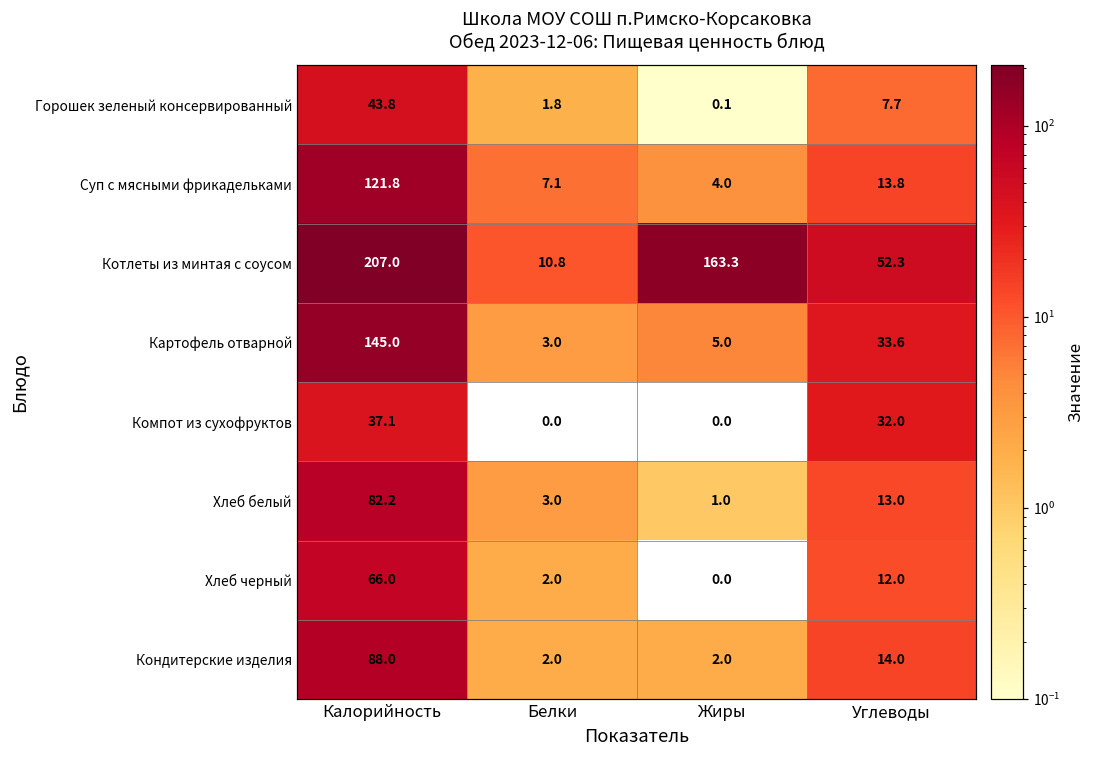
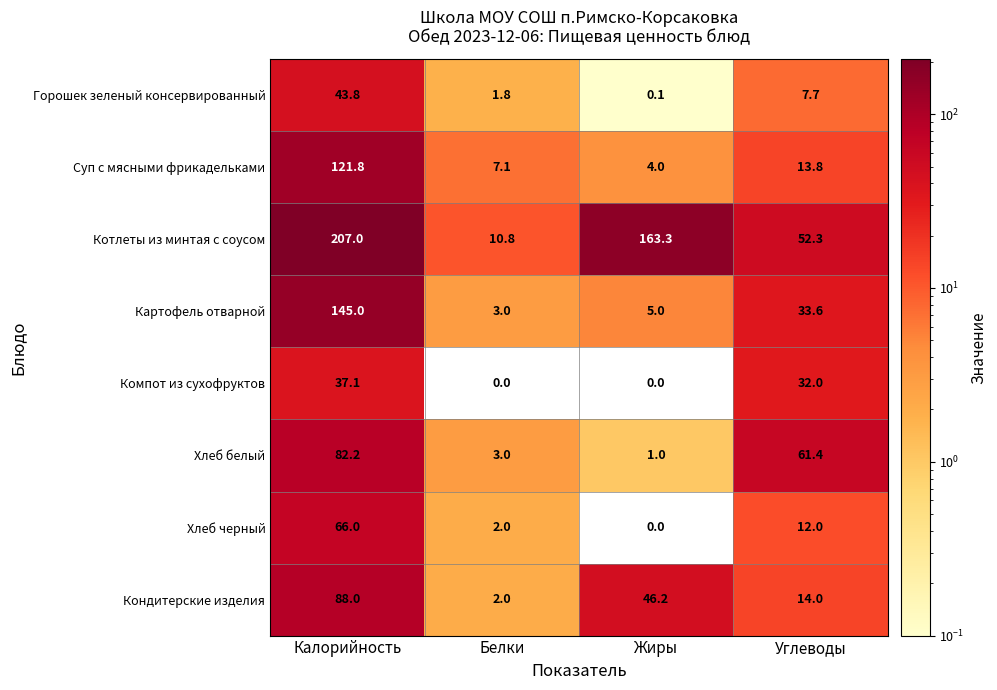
  {
    "Горошек зеленый консервированный": {
      "Калорийность": 43.8,
      "Белки": 1.8,
      "Жиры": 0.1,
      "Углеводы": 7.7
    },
    "Суп с мясными фрикадельками": {
      "Калорийность": 121.8,
      "Белки": 7.1,
      "Жиры": 4.0,
      "Углеводы": 13.8
    },
    "Котлеты из минтая с соусом": {
      "Калорийность": 207.0,
      "Белки": 10.8,
      "Жиры": 163.3,
      "Углеводы": 52.3
    },
    "Картофель отварной": {
      "Калорийность": 145.0,
      "Белки": 3.0,
      "Жиры": 5.0,
      "Углеводы": 33.6
    },
    "Компот из сухофруктов": {
      "Калорийность": 37.1,
      "Белки": 0.0,
      "Жиры": 0.0,
      "Углеводы": 32.0
    },
    "Хлеб белый": {
      "Калорийность": 82.2,
      "Белки": 3.0,
      "Жиры": 1.0,
-     "Углеводы": 13.0
+     "Углеводы": 61.4
    },
    "Хлеб черный": {
      "Калорийность": 66.0,
      "Белки": 2.0,
      "Жиры": 0.0,
      "Углеводы": 12.0
    },
    "Кондитерские изделия": {
      "Калорийность": 88.0,
      "Белки": 2.0,
-     "Жиры": 2.0,
+     "Жиры": 46.2,
      "Углеводы": 14.0
    }
  }
